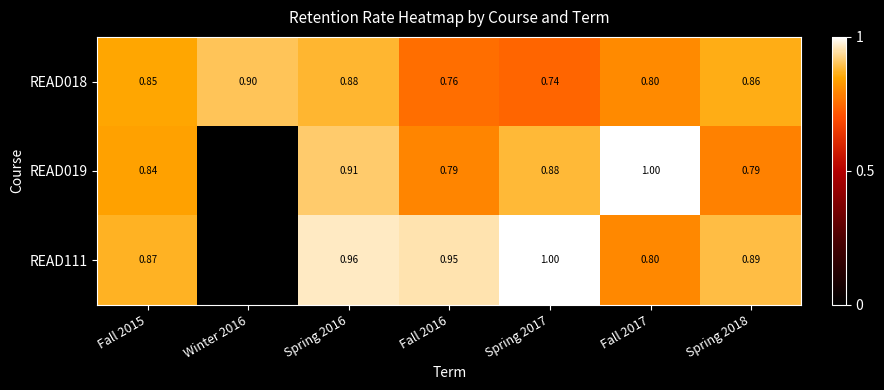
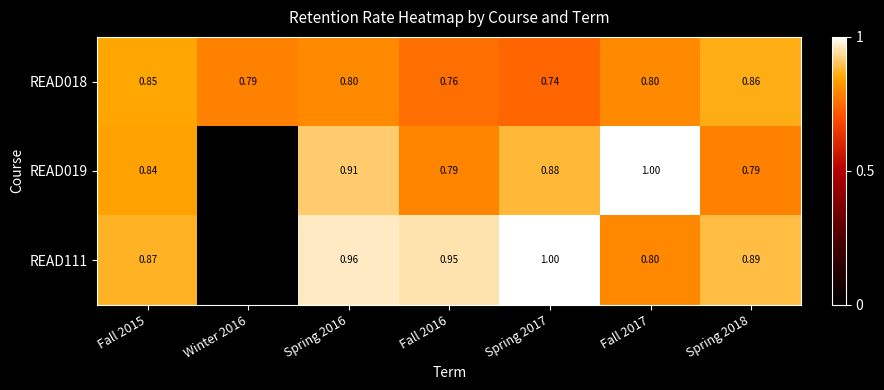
  {
    "READ018": {
      "Fall 2015": 0.85,
-     "Winter 2016": 0.90,
-     "Spring 2016": 0.88,
+     "Winter 2016": 0.79,
+     "Spring 2016": 0.80,
      "Fall 2016": 0.76,
      "Spring 2017": 0.74,
      "Fall 2017": 0.80,
      "Spring 2018": 0.86
    },
    "READ019": {
      "Fall 2015": 0.84,
      "Spring 2016": 0.91,
      "Fall 2016": 0.79,
      "Spring 2017": 0.88,
      "Fall 2017": 1.00,
      "Spring 2018": 0.79
    },
    "READ111": {
      "Fall 2015": 0.87,
      "Spring 2016": 0.96,
      "Fall 2016": 0.95,
      "Spring 2017": 1.00,
      "Fall 2017": 0.80,
      "Spring 2018": 0.89
    }
  }
